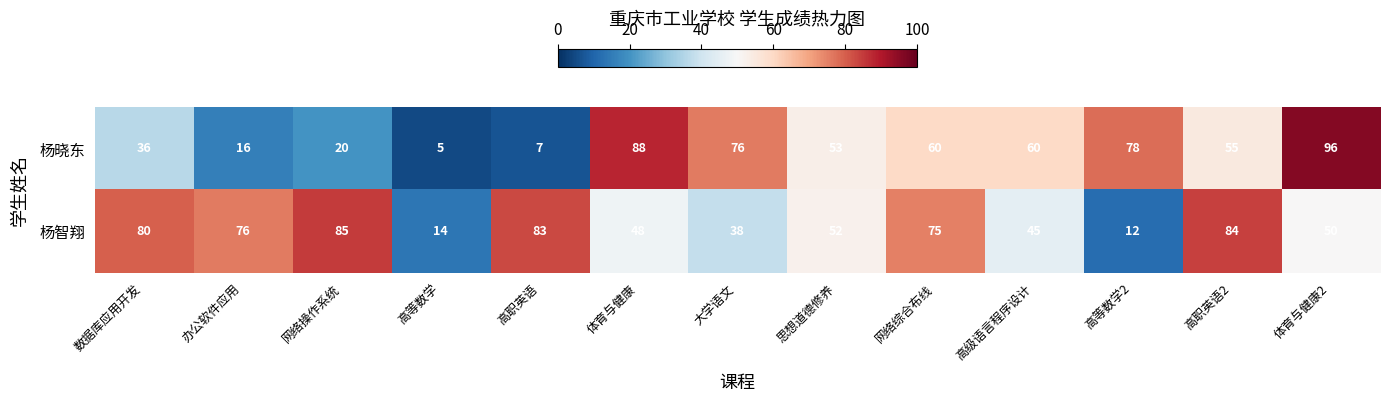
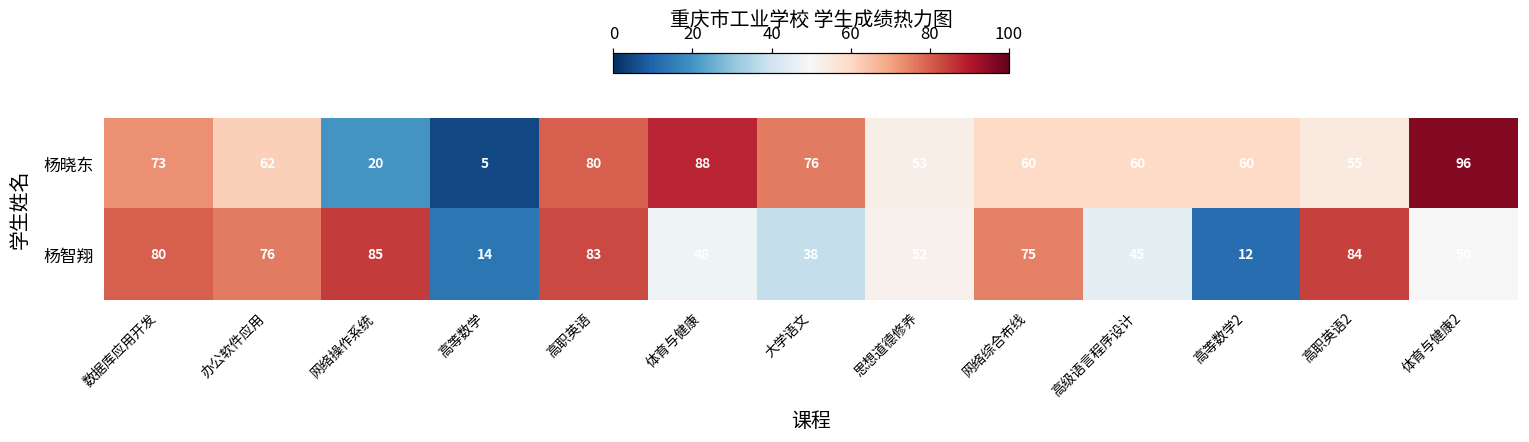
  {
    "杨晓东": {
-     "数据库应用开发": 36,
-     "办公软件应用": 16,
+     "数据库应用开发": 73,
+     "办公软件应用": 62,
      "网络操作系统": 20,
      "高等数学": 5,
-     "高职英语": 7,
+     "高职英语": 80,
      "体育与健康": 88,
      "大学语文": 76,
      "网络综合布线": 60,
      "高级语言程序设计": 60,
-     "高等数学2": 78,
+     "高等数学2": 60,
      "体育与健康2": 96
    },
    "杨智翔": {
      "数据库应用开发": 80,
      "办公软件应用": 76,
      "网络操作系统": 85,
      "高等数学": 14,
      "高职英语": 83,
      "大学语文": 38,
      "网络综合布线": 75,
      "高等数学2": 12,
      "高职英语2": 84
    }
  }
